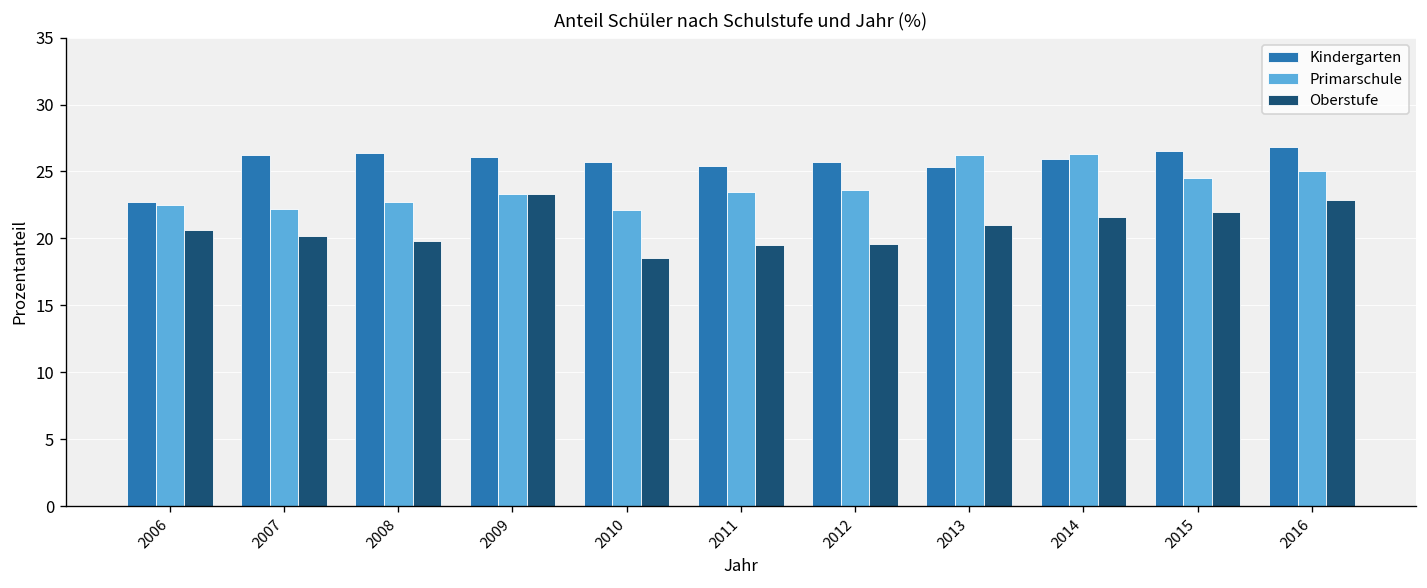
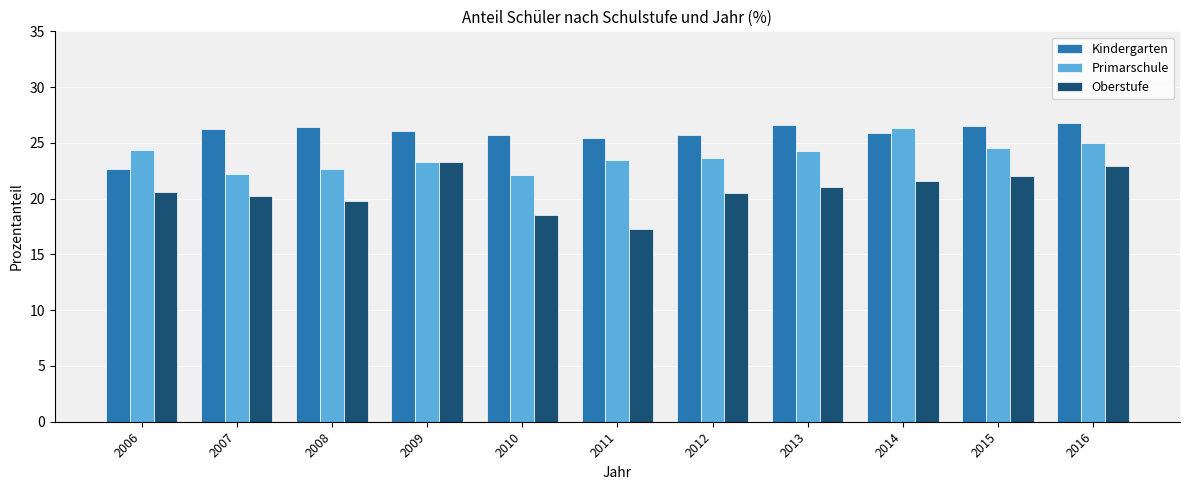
  {
    "Kindergarten": {
      "2006": 22.7,
      "2007": 26.2,
      "2008": 26.4,
      "2009": 26.1,
      "2010": 25.7,
      "2011": 25.4,
      "2012": 25.7,
-     "2013": 25.3,
+     "2013": 26.6,
      "2014": 25.9,
      "2015": 26.5,
      "2016": 26.8
    },
    "Primarschule": {
-     "2006": 22.5,
+     "2006": 24.4,
      "2007": 22.2,
      "2008": 22.7,
      "2009": 23.3,
      "2010": 22.1,
      "2011": 23.5,
      "2012": 23.6,
-     "2013": 26.2,
+     "2013": 24.3,
      "2014": 26.3,
      "2015": 24.5,
      "2016": 25.0
    },
    "Oberstufe": {
      "2006": 20.6,
      "2007": 20.2,
      "2008": 19.8,
      "2009": 23.3,
      "2010": 18.5,
-     "2011": 19.5,
-     "2012": 19.6,
+     "2011": 17.3,
+     "2012": 20.5,
      "2013": 21.0,
      "2014": 21.6,
      "2015": 22.0,
      "2016": 22.9
    }
  }
